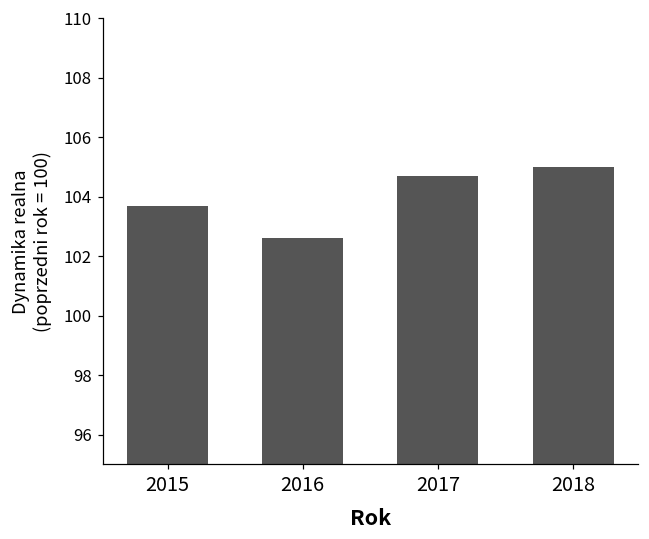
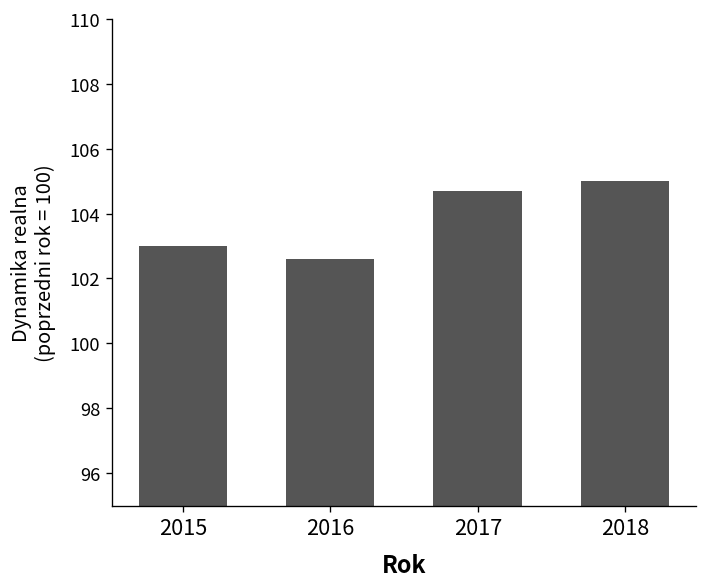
  {
-   "2015": 103.7,
+   "2015": 103.0,
    "2016": 102.6,
    "2017": 104.7,
    "2018": 105.0
  }
